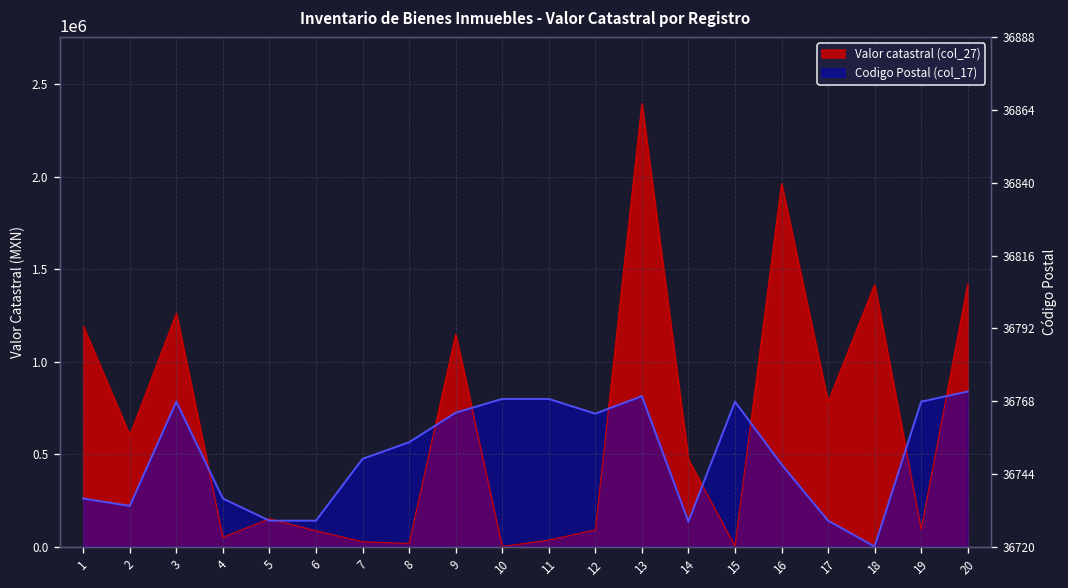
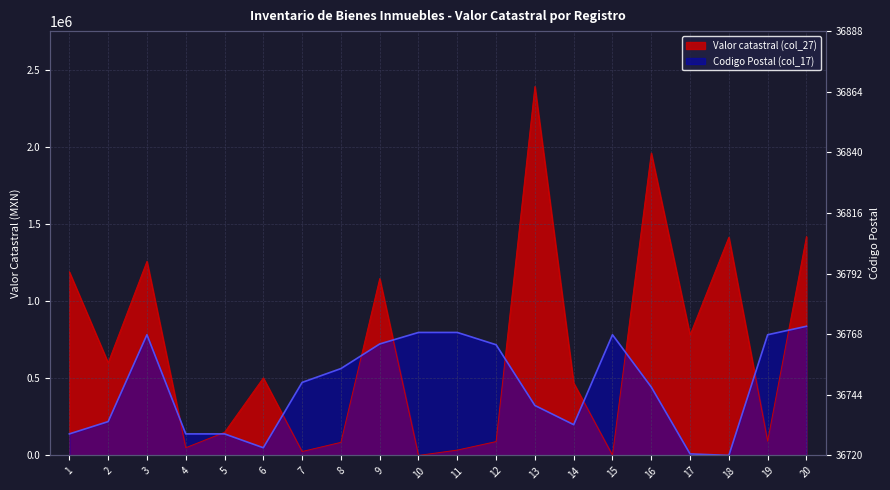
  {
    "Valor catastral (col_27)": {
      "1": 1190000,
      "2": 600000,
      "3": 1260000,
      "4": 50000,
-     "6": 80000,
+     "6": 500000,
      "7": 30000,
-     "8": 20000,
+     "8": 80000,
      "9": 1150000,
      "10": 0,
      "11": 30000,
      "12": 90000,
      "13": 2390000,
      "14": 470000,
      "15": 0,
      "16": 1960000,
      "17": 780000,
      "18": 1420000,
      "19": 90000,
      "20": 1420000
    },
    "Codigo Postal (col_17)": {
-     "1": 260000,
+     "1": 140000,
      "2": 220000,
      "3": 780000,
-     "4": 260000,
-     "6": 140000,
+     "4": 140000,
+     "6": 50000,
      "7": 470000,
      "8": 560000,
      "9": 720000,
      "10": 800000,
      "11": 800000,
      "12": 720000,
-     "13": 810000,
-     "14": 130000,
+     "13": 320000,
+     "14": 200000,
      "15": 780000,
      "16": 440000,
-     "17": 140000,
+     "17": 10000,
      "18": 0,
      "19": 780000,
      "20": 840000
    }
  }
